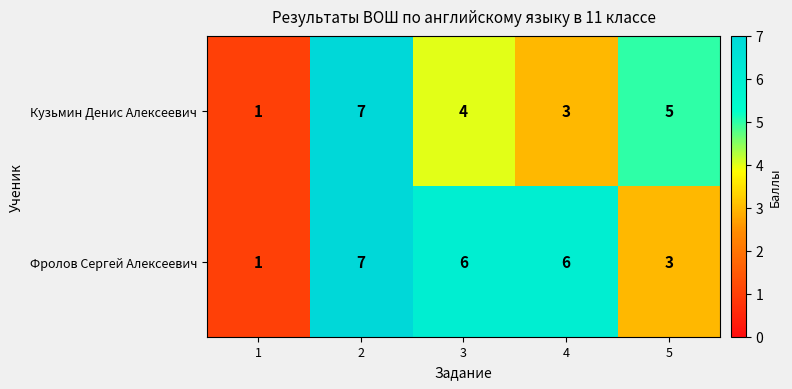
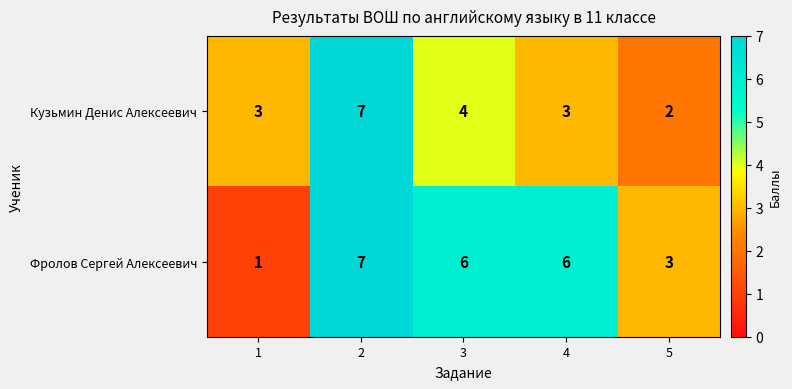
  {
    "Кузьмин Денис Алексеевич": {
-     "1": 1,
+     "1": 3,
      "2": 7,
      "3": 4,
      "4": 3,
-     "5": 5
+     "5": 2
    },
    "Фролов Сергей Алексеевич": {
      "1": 1,
      "2": 7,
      "3": 6,
      "4": 6,
      "5": 3
    }
  }
